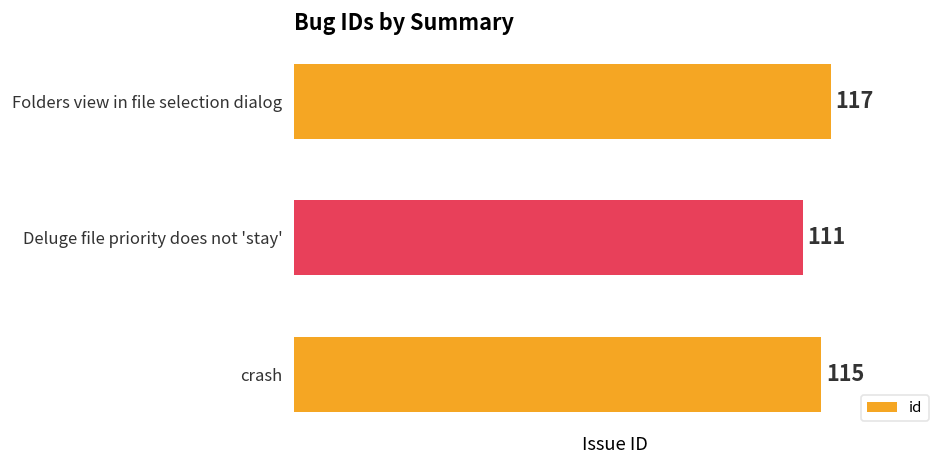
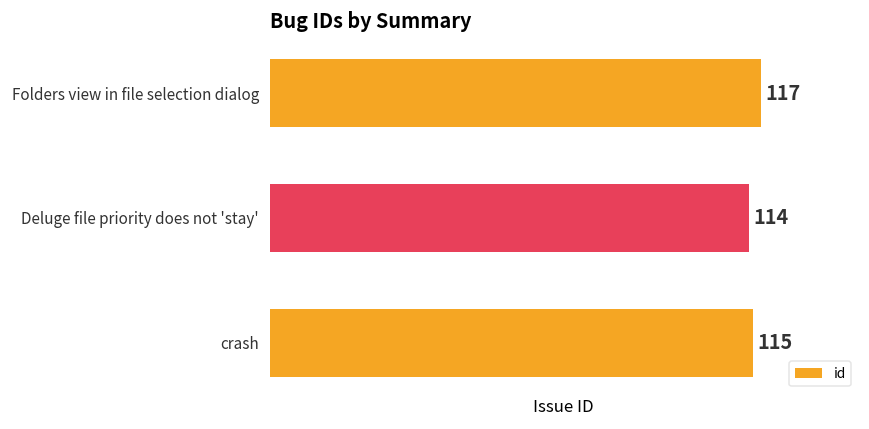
  {
    "Folders view in file selection dialog": 117,
-   "Deluge file priority does not 'stay'": 111,
+   "Deluge file priority does not 'stay'": 114,
    "crash": 115
  }
